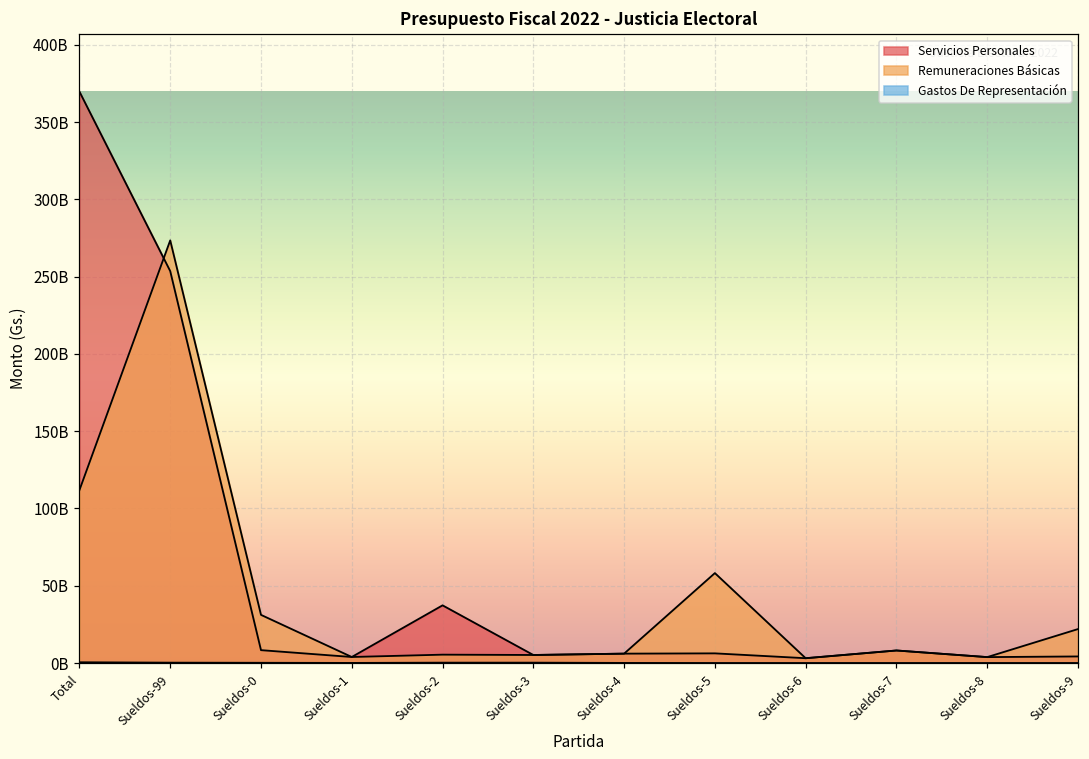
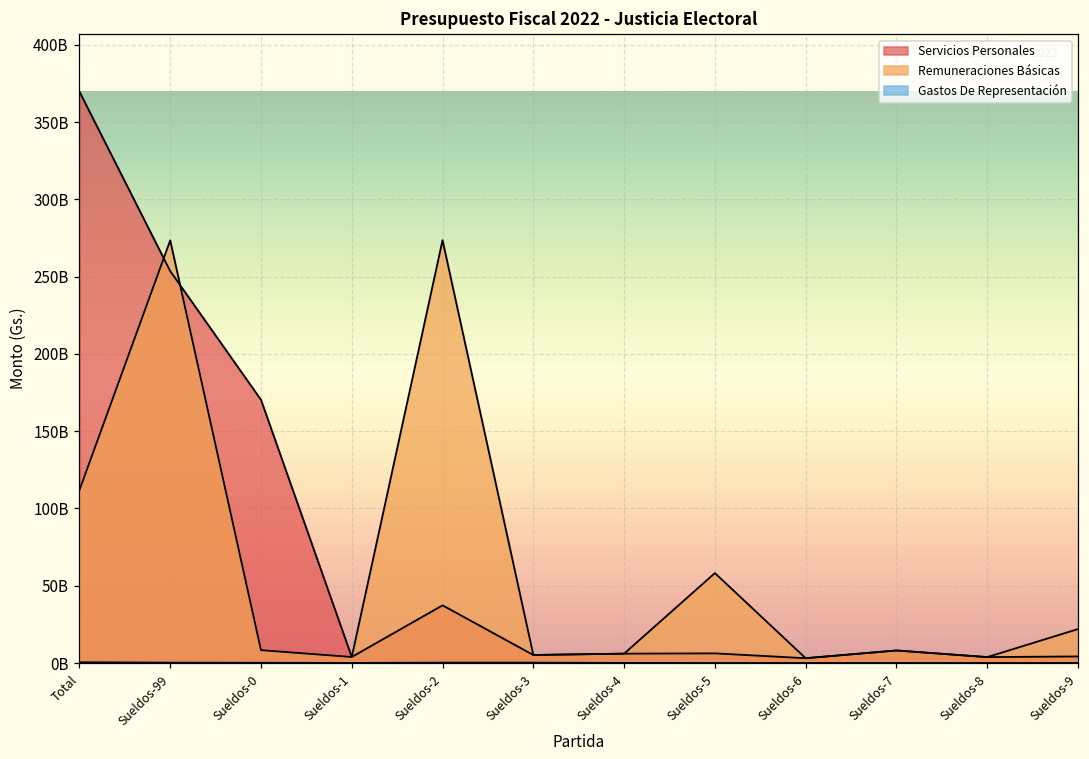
  {
    "Servicios Personales": {
      "Total": 370000000000,
      "Sueldos-99": 254000000000,
-     "Sueldos-0": 8000000000,
+     "Sueldos-0": 170000000000,
      "Sueldos-2": 37000000000,
      "Sueldos-5": 6000000000,
      "Sueldos-9": 4000000000
    },
    "Remuneraciones Básicas": {
      "Total": 112000000000,
      "Sueldos-99": 274000000000,
-     "Sueldos-0": 31000000000,
-     "Sueldos-2": 5000000000,
+     "Sueldos-0": 8000000000,
+     "Sueldos-2": 274000000000,
      "Sueldos-5": 58000000000,
      "Sueldos-9": 22000000000
    },
    "Gastos De Representación": {
      "Total": 0,
      "Sueldos-99": 0,
      "Sueldos-0": 0,
      "Sueldos-1": 0,
      "Sueldos-2": 0,
      "Sueldos-3": 0,
      "Sueldos-4": 0,
      "Sueldos-5": 0,
      "Sueldos-6": 0,
      "Sueldos-7": 0,
      "Sueldos-8": 0,
      "Sueldos-9": 0
    }
  }
